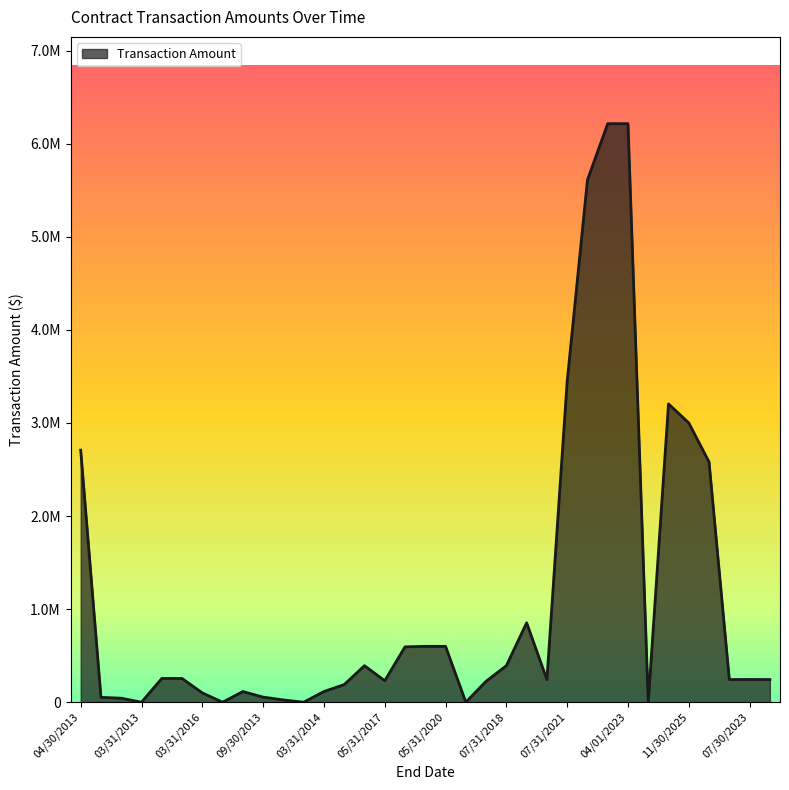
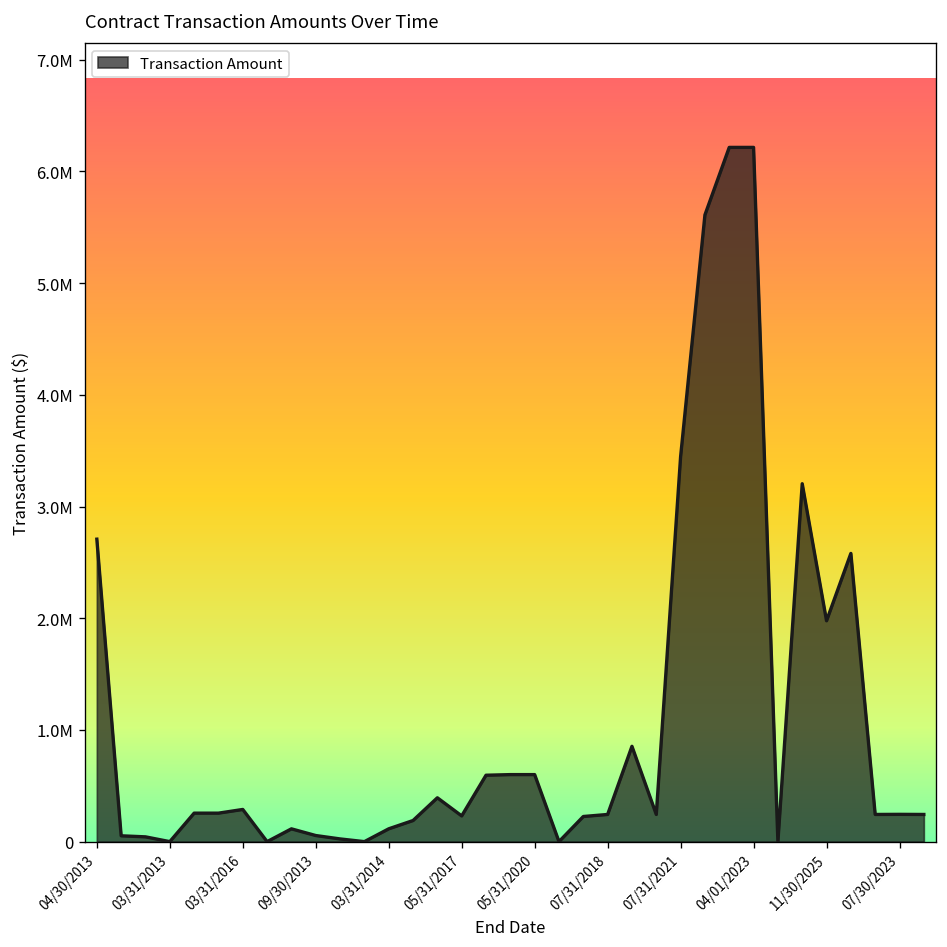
  {
    "04/30/2013": 2700000,
-   "03/31/2016": 100000,
+   "03/31/2016": 300000,
    "09/30/2013": 100000,
    "05/31/2017": 200000,
    "05/31/2020": 600000,
-   "07/31/2018": 400000,
+   "07/31/2018": 200000,
    "07/31/2021": 3400000,
    "04/01/2023": 6200000,
-   "11/30/2025": 3000000,
+   "11/30/2025": 2000000,
    "07/30/2023": 200000
  }
